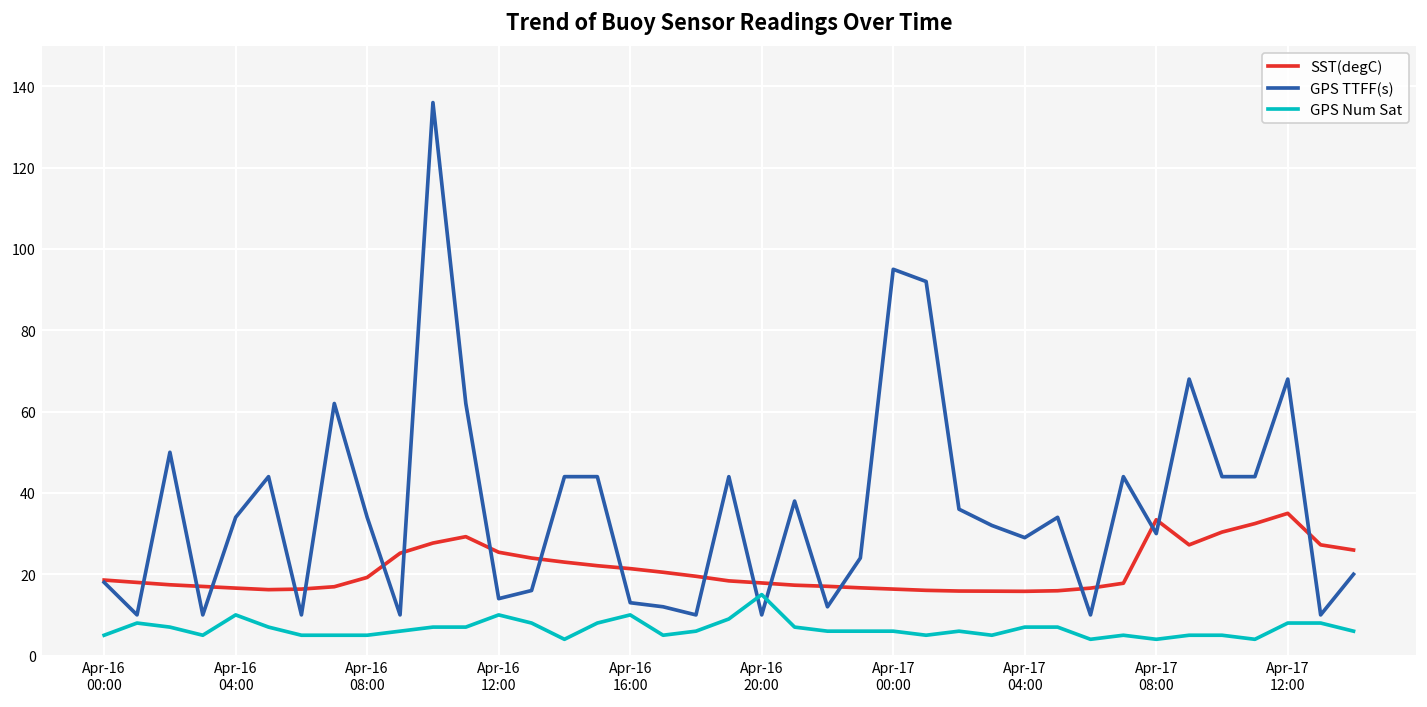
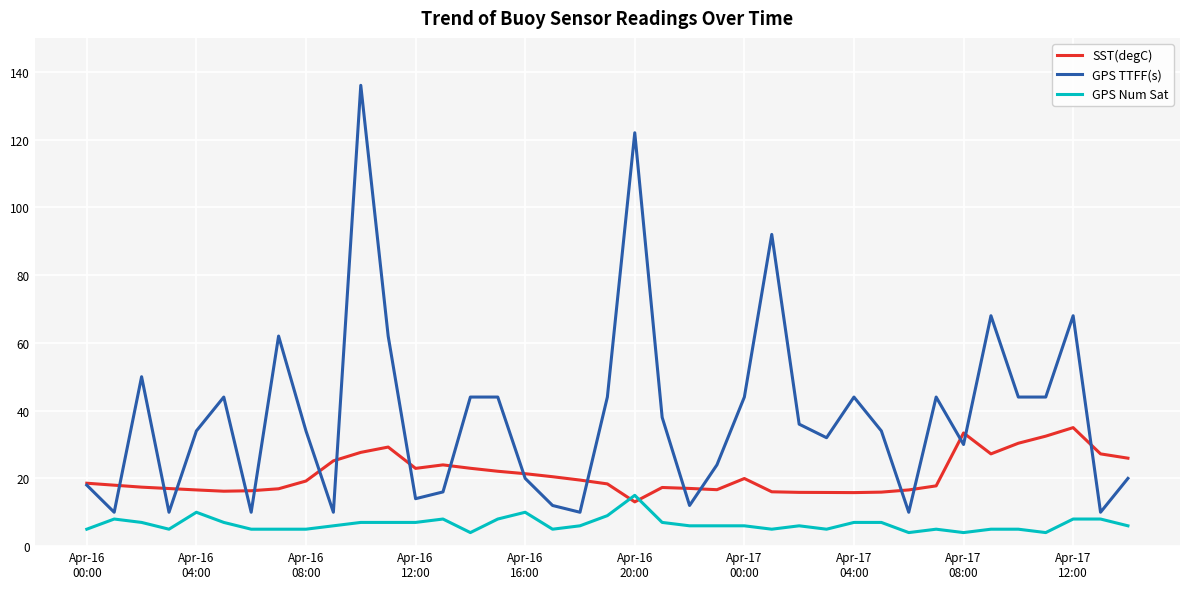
  {
    "SST(degC)": {
      "Apr-16 04:00": 17,
      "Apr-16 08:00": 19,
-     "Apr-16 12:00": 25,
+     "Apr-16 12:00": 23,
      "Apr-16 16:00": 21,
-     "Apr-16 20:00": 18,
-     "Apr-17 00:00": 16,
+     "Apr-16 20:00": 13,
+     "Apr-17 00:00": 20,
      "Apr-17 04:00": 16,
      "Apr-17 08:00": 33,
      "Apr-17 12:00": 35
    },
    "GPS TTFF(s)": {
      "Apr-16 04:00": 34,
      "Apr-16 08:00": 34,
      "Apr-16 12:00": 14,
-     "Apr-16 16:00": 13,
-     "Apr-16 20:00": 10,
-     "Apr-17 00:00": 95,
-     "Apr-17 04:00": 29,
+     "Apr-16 16:00": 20,
+     "Apr-16 20:00": 122,
+     "Apr-17 00:00": 44,
+     "Apr-17 04:00": 44,
      "Apr-17 08:00": 30,
      "Apr-17 12:00": 68
    },
    "GPS Num Sat": {
      "Apr-16 00:00": 5,
      "Apr-16 04:00": 10,
      "Apr-16 08:00": 5,
-     "Apr-16 12:00": 10,
+     "Apr-16 12:00": 7,
      "Apr-16 16:00": 10,
      "Apr-16 20:00": 15,
      "Apr-17 00:00": 6,
      "Apr-17 04:00": 7,
      "Apr-17 08:00": 4,
      "Apr-17 12:00": 8
    }
  }
